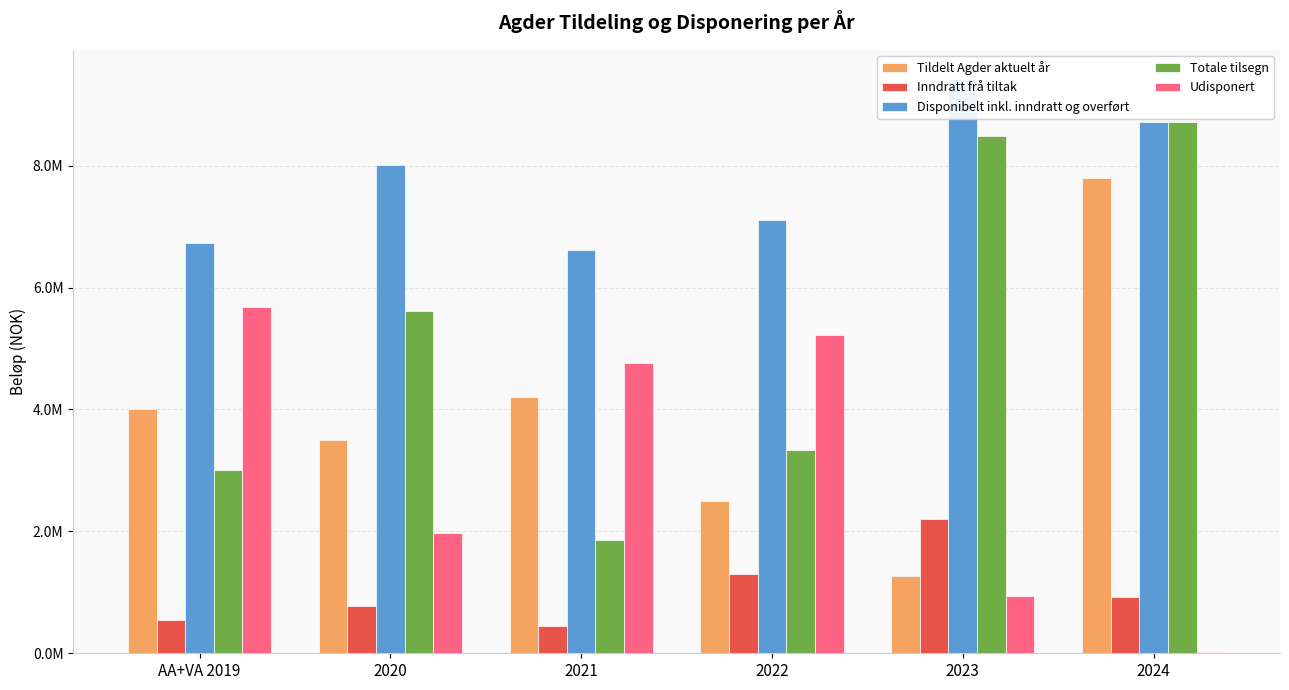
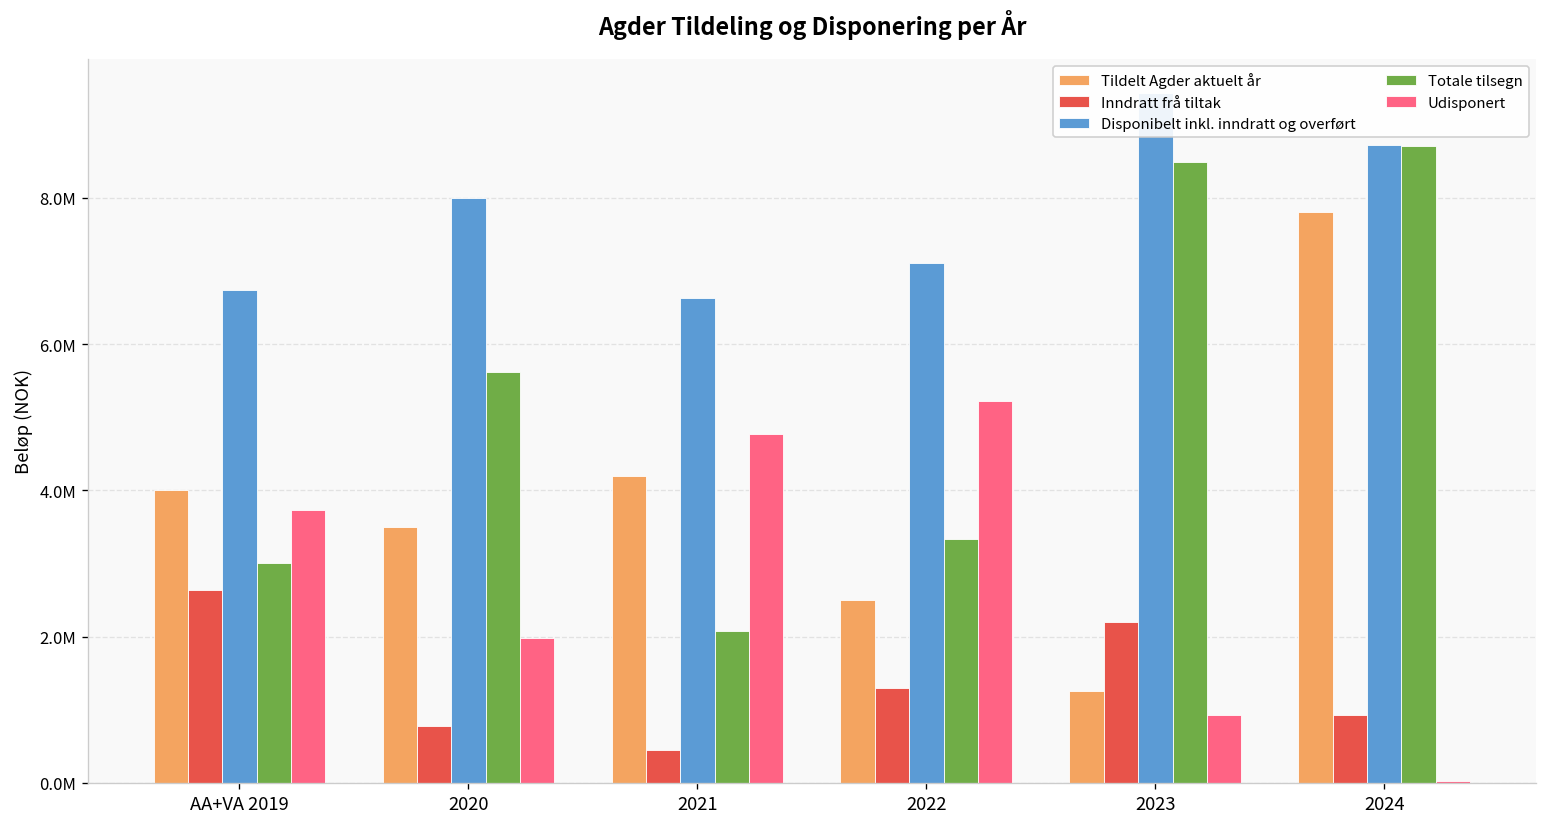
  {
    "Tildelt Agder aktuelt år": {
      "AA+VA 2019": 4000000,
      "2020": 3500000,
      "2021": 4200000,
      "2022": 2500000,
      "2023": 1300000,
      "2024": 7800000
    },
    "Inndratt frå tiltak": {
-     "AA+VA 2019": 500000,
+     "AA+VA 2019": 2600000,
      "2020": 800000,
      "2021": 400000,
      "2022": 1300000,
      "2023": 2200000,
      "2024": 900000
    },
    "Disponibelt inkl. inndratt og overført": {
      "AA+VA 2019": 6700000,
      "2020": 8000000,
      "2021": 6600000,
      "2022": 7100000,
      "2024": 8700000
    },
    "Totale tilsegn": {
      "AA+VA 2019": 3000000,
      "2020": 5600000,
-     "2021": 1900000,
+     "2021": 2100000,
      "2022": 3300000,
      "2023": 8500000,
      "2024": 8700000
    },
    "Udisponert": {
-     "AA+VA 2019": 5700000,
+     "AA+VA 2019": 3700000,
      "2020": 2000000,
      "2021": 4800000,
      "2022": 5200000,
      "2023": 900000
    }
  }
